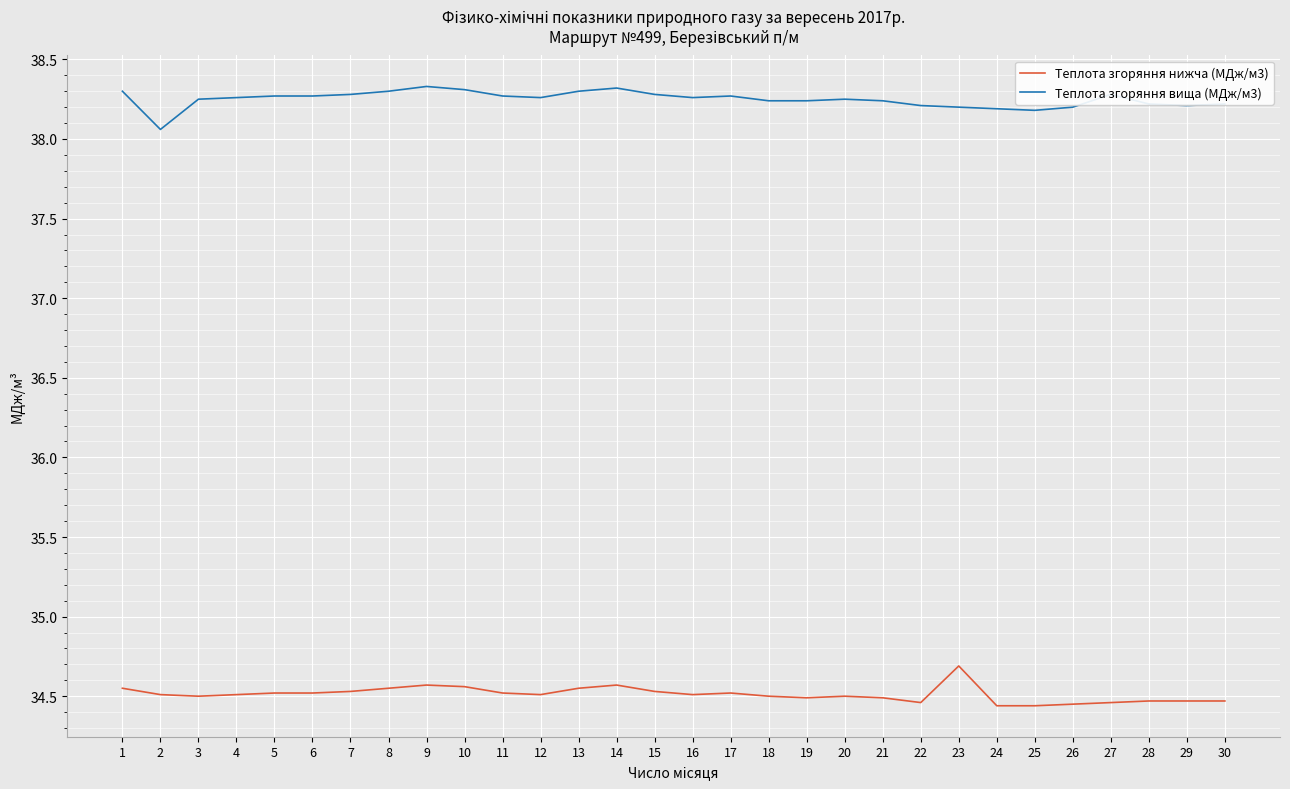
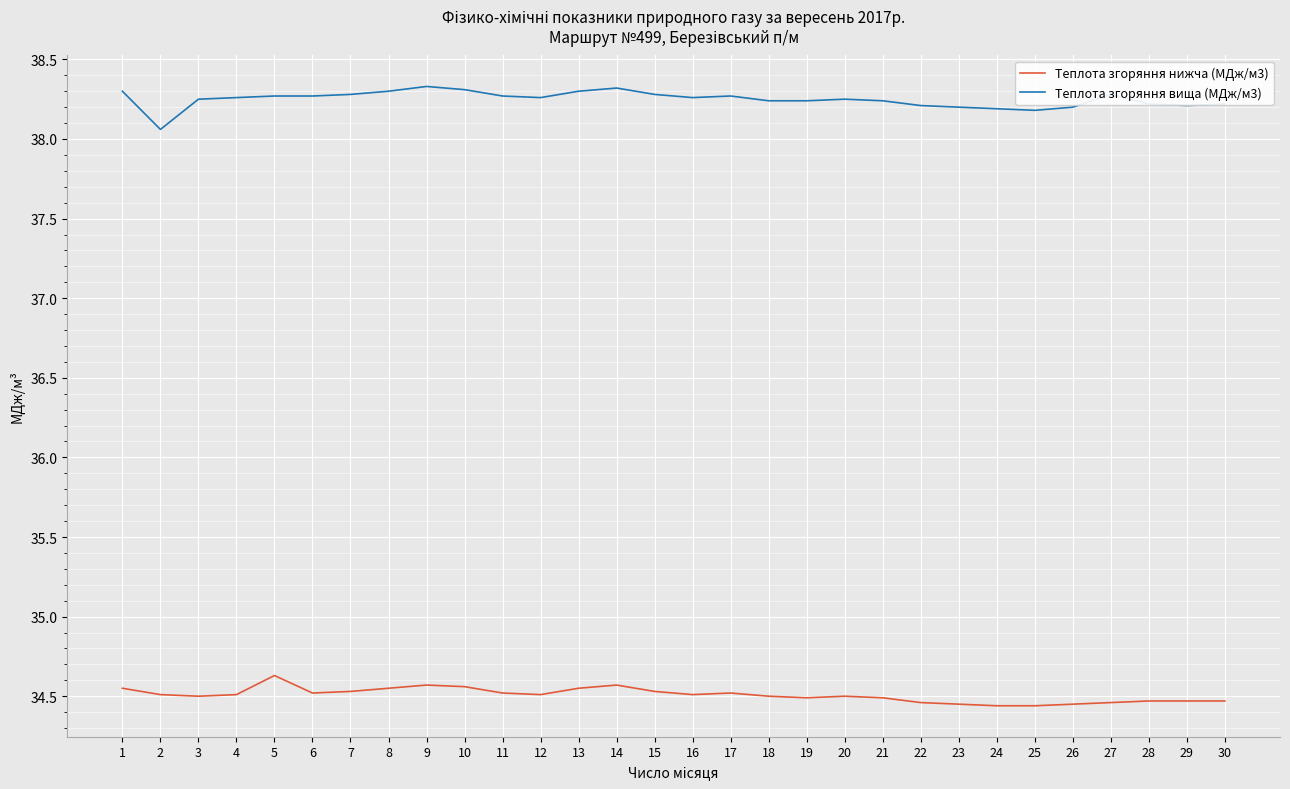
  {
    "Теплота згоряння нижча (МДж/м3)": {
      "1": 34.55,
      "2": 34.51,
      "3": 34.50,
      "4": 34.51,
-     "5": 34.52,
+     "5": 34.63,
      "6": 34.52,
      "7": 34.53,
      "8": 34.55,
      "9": 34.57,
      "10": 34.56,
      "11": 34.52,
      "12": 34.51,
      "13": 34.55,
      "14": 34.57,
      "15": 34.53,
      "16": 34.51,
      "17": 34.52,
      "18": 34.50,
      "19": 34.49,
      "20": 34.50,
      "21": 34.49,
      "22": 34.46,
-     "23": 34.69,
+     "23": 34.45,
      "24": 34.44,
      "25": 34.44,
      "26": 34.45,
      "27": 34.46,
      "28": 34.47,
      "29": 34.47,
      "30": 34.47
    },
    "Теплота згоряння вища (МДж/м3)": {
      "1": 38.30,
      "2": 38.06,
      "3": 38.25,
      "4": 38.26,
      "5": 38.27,
      "6": 38.27,
      "7": 38.28,
      "8": 38.30,
      "9": 38.33,
      "10": 38.31,
      "11": 38.27,
      "12": 38.26,
      "13": 38.30,
      "14": 38.32,
      "15": 38.28,
      "16": 38.26,
      "17": 38.27,
      "18": 38.24,
      "19": 38.24,
      "20": 38.25,
      "21": 38.24,
      "22": 38.21,
      "23": 38.20,
      "24": 38.19,
      "25": 38.18,
      "26": 38.20,
      "29": 38.21
    }
  }
